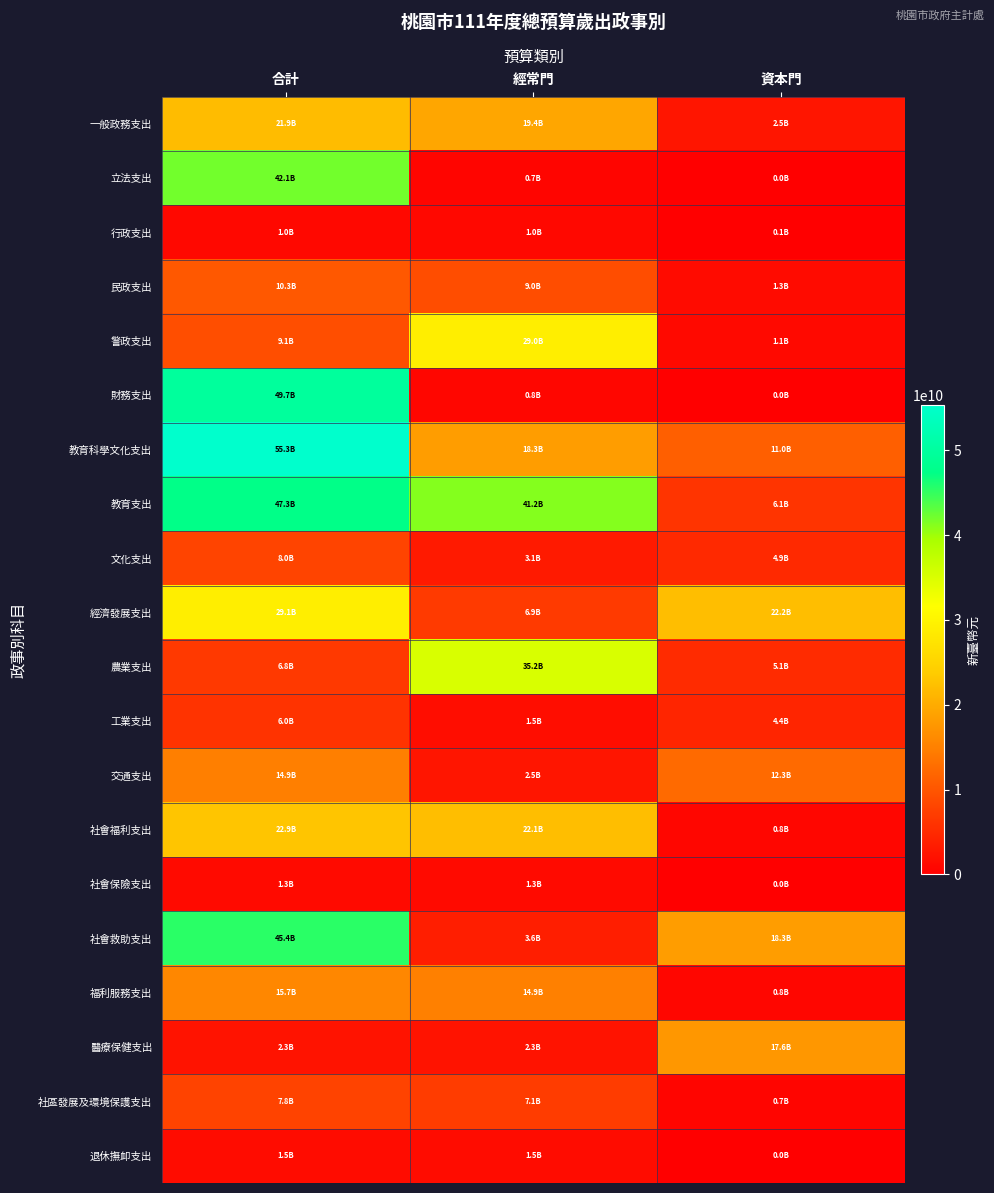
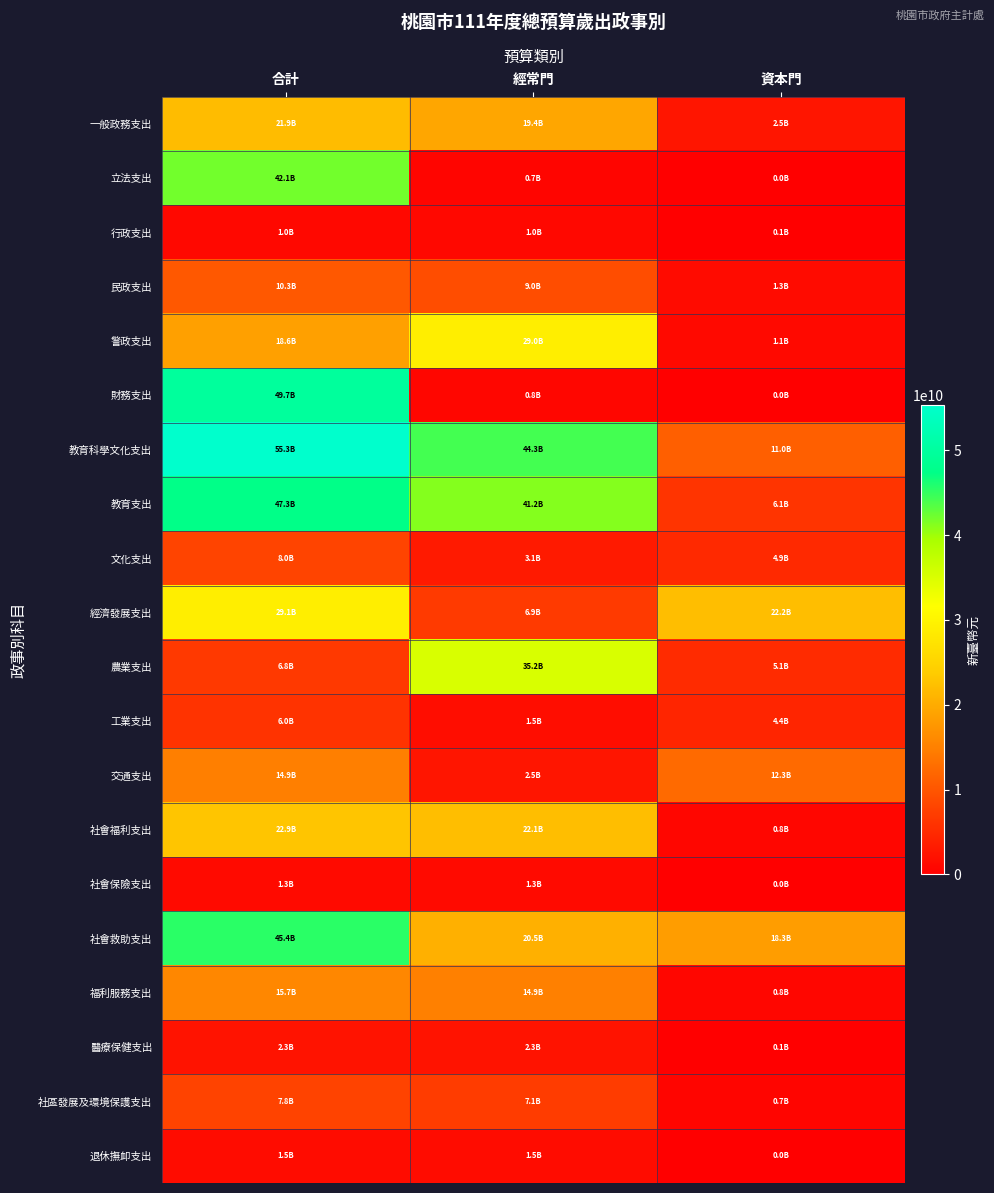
  {
    "一般政務支出": {
      "合計": "21.9B",
      "經常門": "19.4B",
      "資本門": "2.5B"
    },
    "立法支出": {
      "合計": "42.1B",
      "經常門": "0.7B",
      "資本門": "0.0B"
    },
    "行政支出": {
      "合計": "1.0B",
      "經常門": "1.0B",
      "資本門": "0.1B"
    },
    "民政支出": {
      "合計": "10.3B",
      "經常門": "9.0B",
      "資本門": "1.3B"
    },
    "警政支出": {
-     "合計": "9.1B",
+     "合計": "18.6B",
      "經常門": "29.0B",
      "資本門": "1.1B"
    },
    "財務支出": {
      "合計": "49.7B",
      "經常門": "0.8B",
      "資本門": "0.0B"
    },
    "教育科學文化支出": {
      "合計": "55.3B",
-     "經常門": "18.3B",
+     "經常門": "44.3B",
      "資本門": "11.0B"
    },
    "教育支出": {
      "合計": "47.3B",
      "經常門": "41.2B",
      "資本門": "6.1B"
    },
    "文化支出": {
      "合計": "8.0B",
      "經常門": "3.1B",
      "資本門": "4.9B"
    },
    "經濟發展支出": {
      "合計": "29.1B",
      "經常門": "6.9B",
      "資本門": "22.2B"
    },
    "農業支出": {
      "合計": "6.8B",
      "經常門": "35.2B",
      "資本門": "5.1B"
    },
    "工業支出": {
      "合計": "6.0B",
      "經常門": "1.5B",
      "資本門": "4.4B"
    },
    "交通支出": {
      "合計": "14.9B",
      "經常門": "2.5B",
      "資本門": "12.3B"
    },
    "社會福利支出": {
      "合計": "22.9B",
      "經常門": "22.1B",
      "資本門": "0.8B"
    },
    "社會保險支出": {
      "合計": "1.3B",
      "經常門": "1.3B",
      "資本門": "0.0B"
    },
    "社會救助支出": {
      "合計": "45.4B",
-     "經常門": "3.6B",
+     "經常門": "20.5B",
      "資本門": "18.3B"
    },
    "福利服務支出": {
      "合計": "15.7B",
      "經常門": "14.9B",
      "資本門": "0.8B"
    },
    "醫療保健支出": {
      "合計": "2.3B",
      "經常門": "2.3B",
-     "資本門": "17.6B"
+     "資本門": "0.1B"
    },
    "社區發展及環境保護支出": {
      "合計": "7.8B",
      "經常門": "7.1B",
      "資本門": "0.7B"
    },
    "退休撫卹支出": {
      "合計": "1.5B",
      "經常門": "1.5B",
      "資本門": "0.0B"
    }
  }
